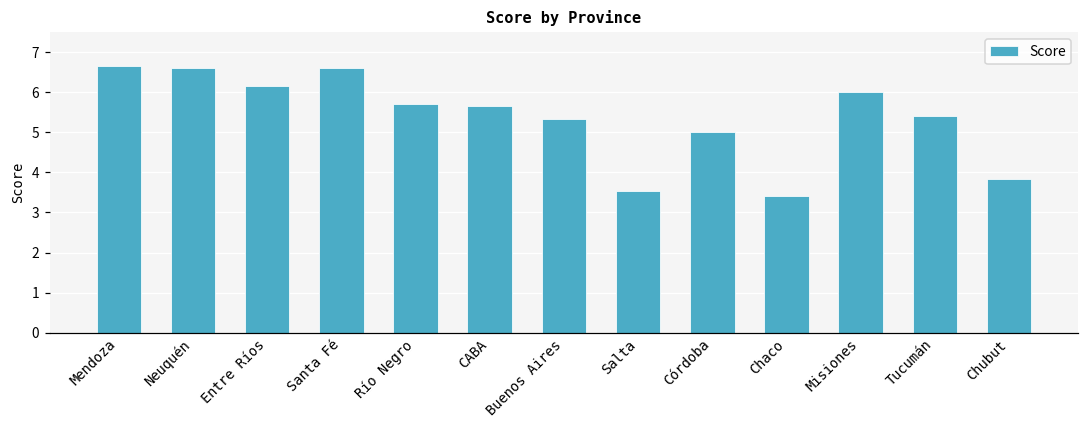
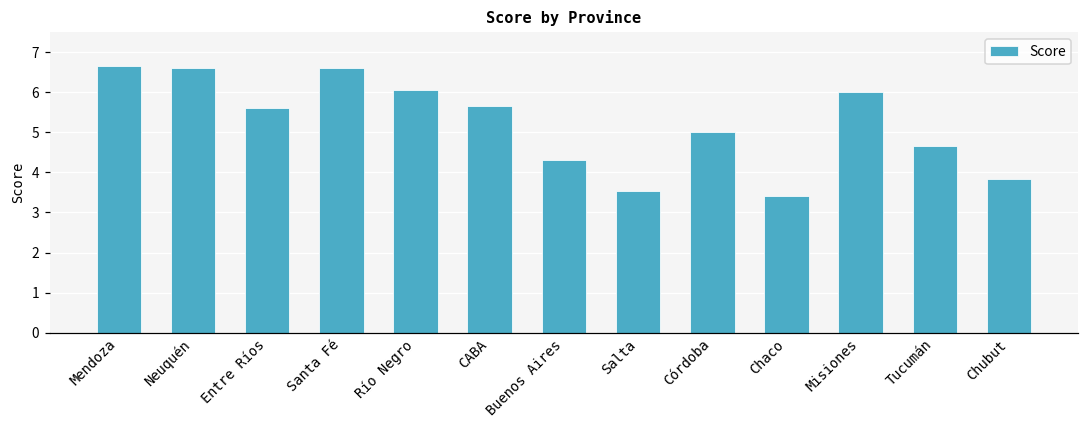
  {
    "Mendoza": 6.7,
    "Neuquén": 6.6,
-   "Entre Ríos": 6.2,
+   "Entre Ríos": 5.6,
    "Santa Fé": 6.6,
-   "Río Negro": 5.7,
+   "Río Negro": 6.1,
    "CABA": 5.7,
-   "Buenos Aires": 5.3,
+   "Buenos Aires": 4.3,
    "Salta": 3.5,
    "Córdoba": 5.0,
    "Chaco": 3.4,
    "Misiones": 6.0,
-   "Tucumán": 5.4,
+   "Tucumán": 4.7,
    "Chubut": 3.8
  }
